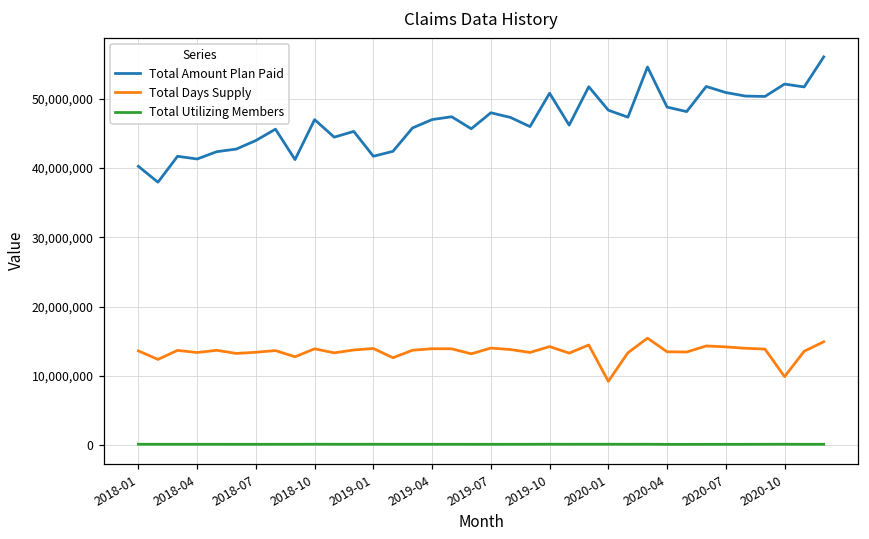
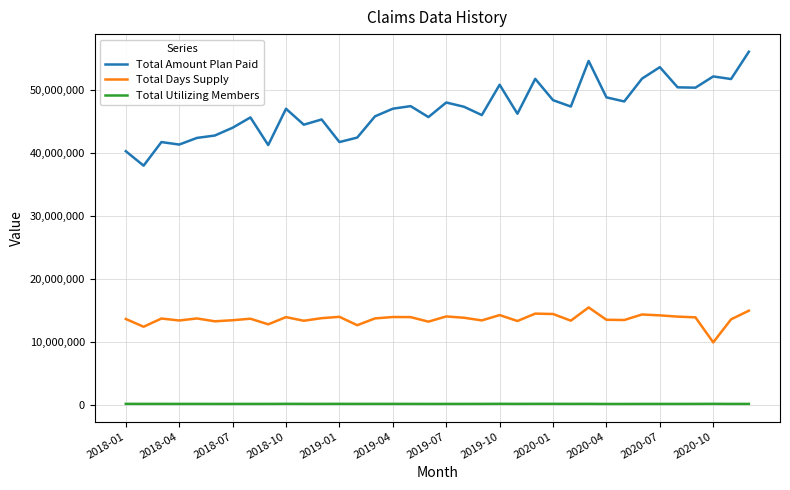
  {
    "Total Amount Plan Paid": {
      "2018-01": "40,000,000",
      "2018-04": "41,000,000",
      "2018-07": "44,000,000",
      "2018-10": "47,000,000",
      "2019-01": "42,000,000",
      "2019-04": "47,000,000",
      "2019-07": "48,000,000",
      "2019-10": "51,000,000",
      "2020-01": "48,000,000",
      "2020-04": "49,000,000",
-     "2020-07": "51,000,000",
+     "2020-07": "54,000,000",
      "2020-10": "52,000,000"
    },
    "Total Days Supply": {
      "2018-01": "14,000,000",
      "2018-04": "13,000,000",
      "2018-07": "13,000,000",
      "2018-10": "14,000,000",
      "2019-01": "14,000,000",
      "2019-04": "14,000,000",
      "2019-07": "14,000,000",
      "2019-10": "14,000,000",
-     "2020-01": "9,000,000",
+     "2020-01": "14,000,000",
      "2020-04": "13,000,000",
      "2020-07": "14,000,000",
      "2020-10": "10,000,000"
    },
    "Total Utilizing Members": {
      "2018-01": "0",
      "2018-04": "0",
      "2018-07": "0",
      "2018-10": "0",
      "2019-01": "0",
      "2019-04": "0",
      "2019-07": "0",
      "2019-10": "0",
      "2020-01": "0",
      "2020-04": "0",
      "2020-07": "0",
      "2020-10": "0"
    }
  }
